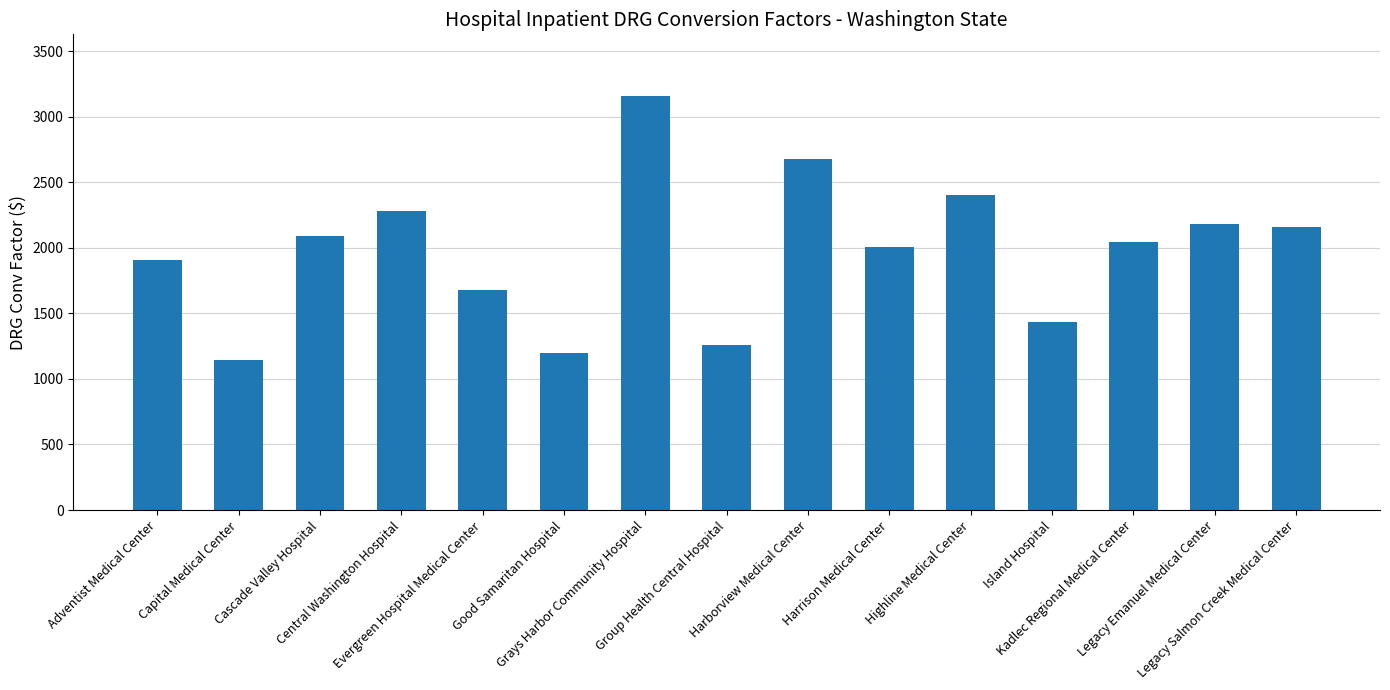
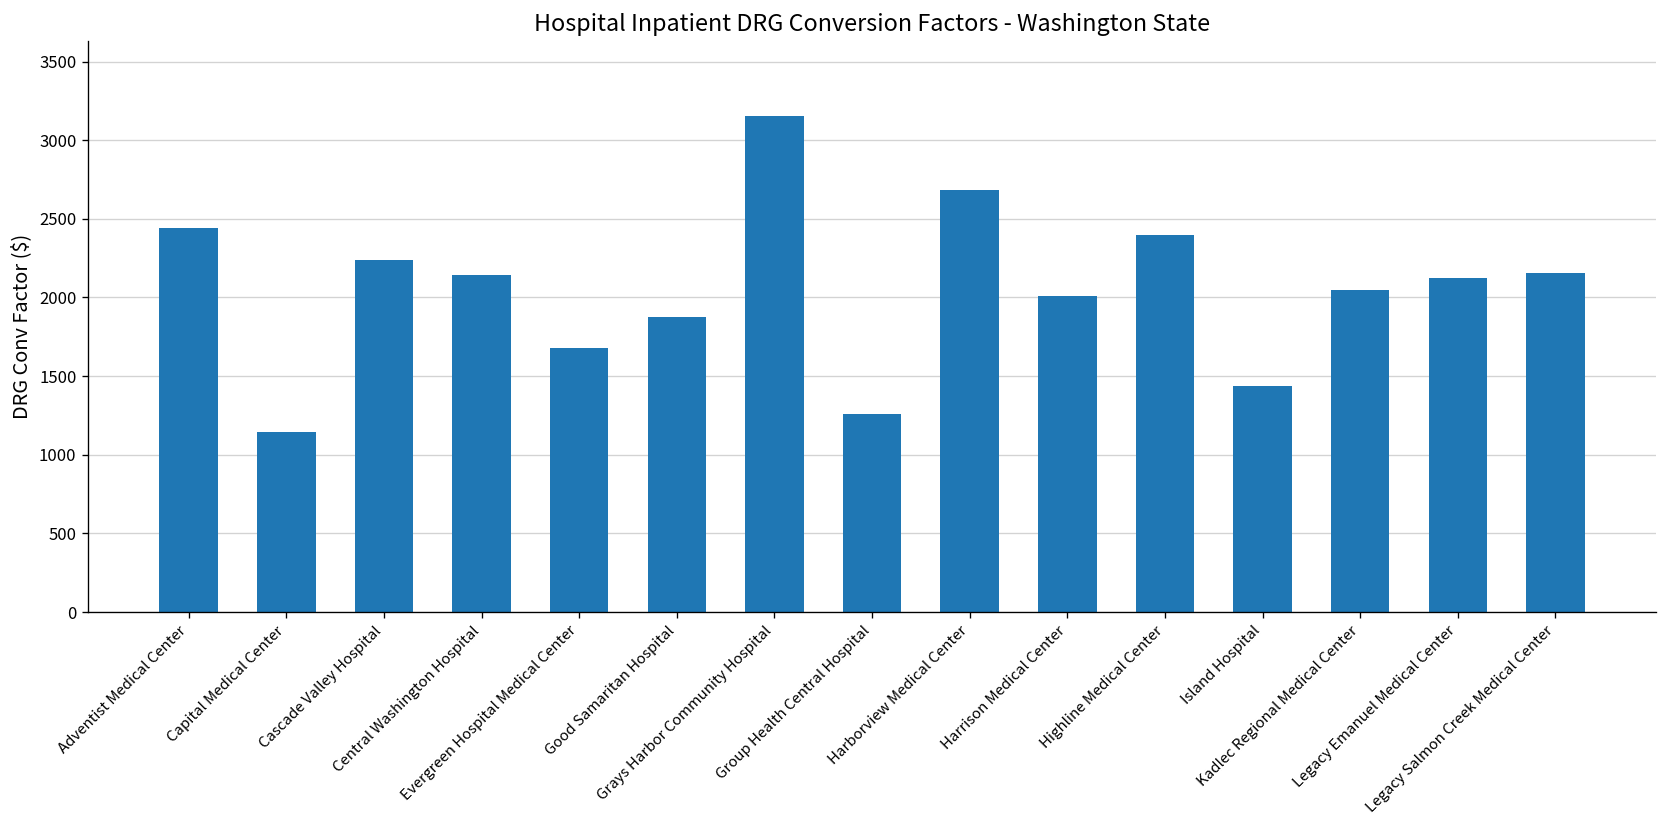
  {
-   "Adventist Medical Center": 1910,
+   "Adventist Medical Center": 2440,
    "Capital Medical Center": 1150,
-   "Cascade Valley Hospital": 2090,
-   "Central Washington Hospital": 2280,
+   "Cascade Valley Hospital": 2240,
+   "Central Washington Hospital": 2150,
    "Evergreen Hospital Medical Center": 1680,
-   "Good Samaritan Hospital": 1200,
+   "Good Samaritan Hospital": 1870,
    "Grays Harbor Community Hospital": 3160,
    "Group Health Central Hospital": 1260,
    "Harborview Medical Center": 2680,
    "Harrison Medical Center": 2010,
    "Highline Medical Center": 2400,
    "Island Hospital": 1440,
    "Kadlec Regional Medical Center": 2050,
-   "Legacy Emanuel Medical Center": 2180,
+   "Legacy Emanuel Medical Center": 2120,
    "Legacy Salmon Creek Medical Center": 2160
  }
